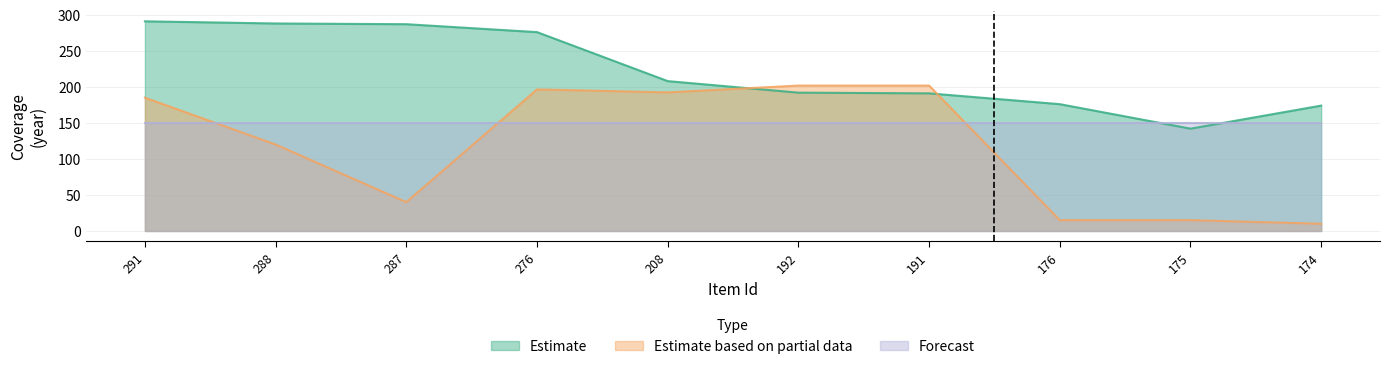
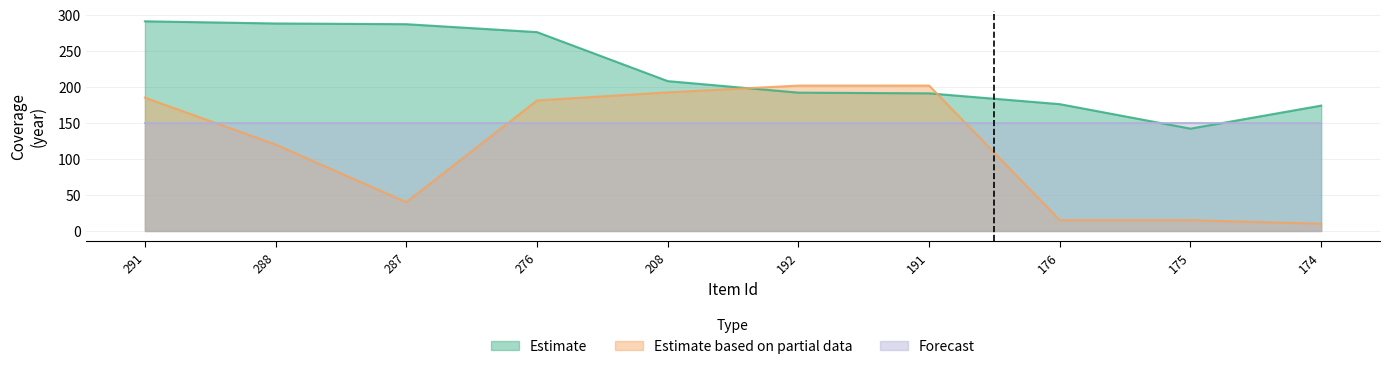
  {
    "Estimate": {
      "291": 290,
      "288": 290,
      "287": 290,
      "276": 280,
      "208": 210,
      "192": 190,
      "191": 190,
      "176": 180,
      "175": 140,
      "174": 170
    },
    "Estimate based on partial data": {
      "291": 190,
      "288": 120,
      "287": 40,
-     "276": 200,
+     "276": 180,
      "208": 190,
      "192": 200,
      "191": 200,
      "176": 20,
      "175": 20,
      "174": 10
    },
    "Forecast": {
      "291": 150,
      "288": 150,
      "287": 150,
      "276": 150,
      "208": 150,
      "192": 150,
      "191": 150,
      "176": 150,
      "175": 150,
      "174": 150
    }
  }
